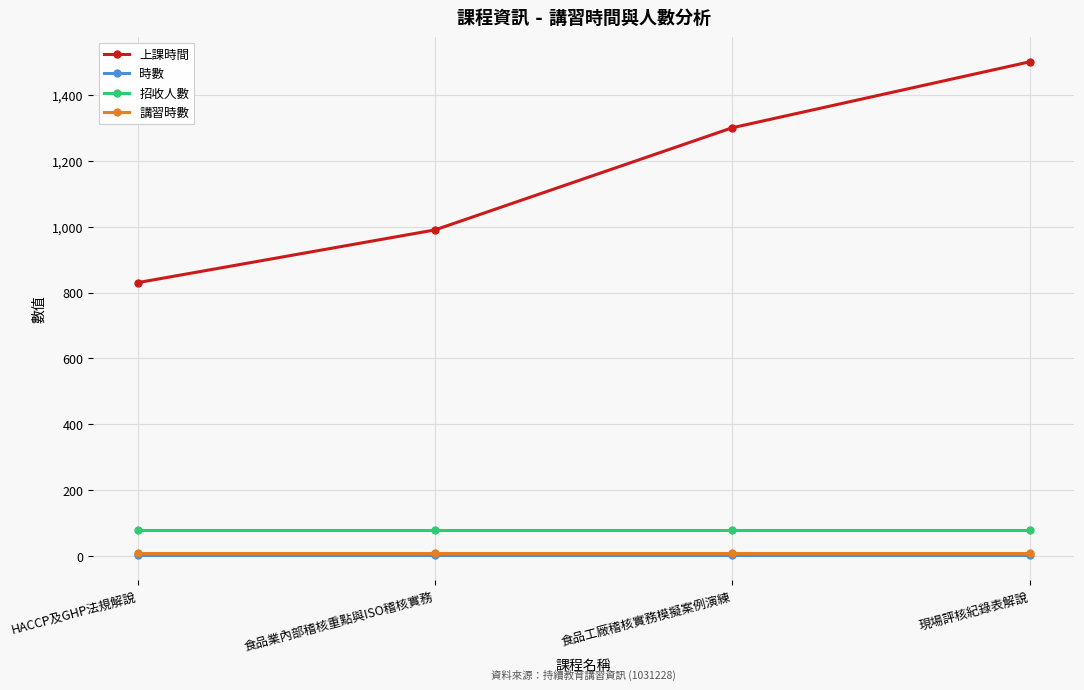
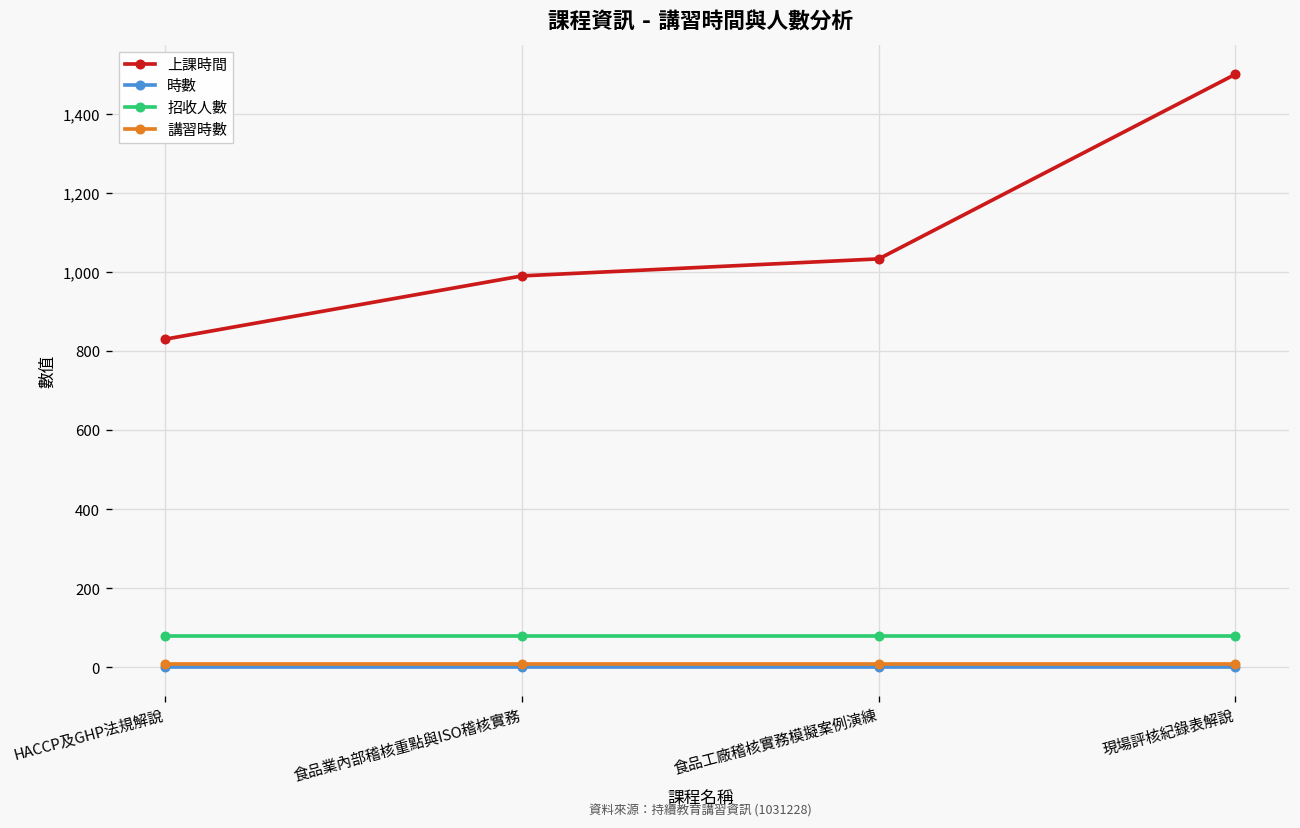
  {
    "上課時間": {
      "HACCP及GHP法規解說": "830",
      "食品業內部稽核重點與ISO稽核實務": "990",
-     "食品工廠稽核實務模擬案例演練": "1,300",
+     "食品工廠稽核實務模擬案例演練": "1,030",
      "現場評核紀錄表解說": "1,500"
    },
    "招收人數": {
      "HACCP及GHP法規解說": "80",
      "食品業內部稽核重點與ISO稽核實務": "80",
      "食品工廠稽核實務模擬案例演練": "80",
      "現場評核紀錄表解說": "80"
    }
  }
